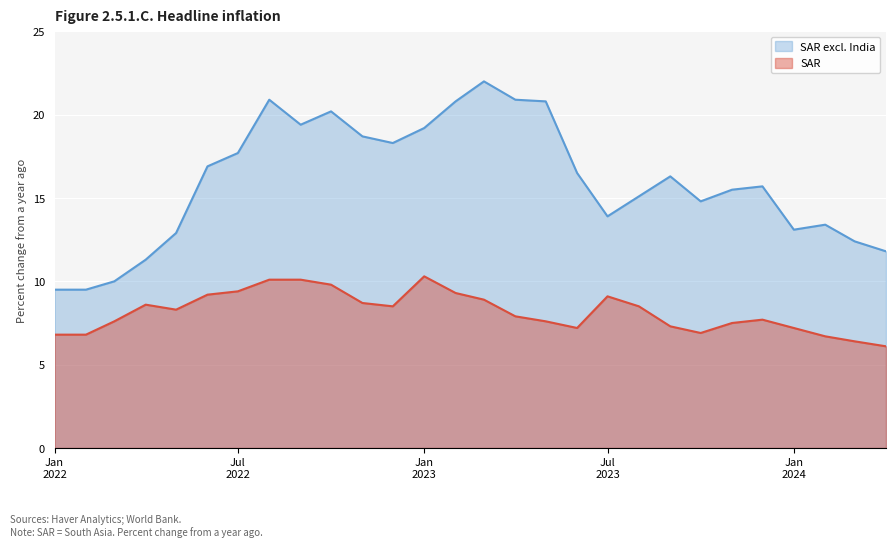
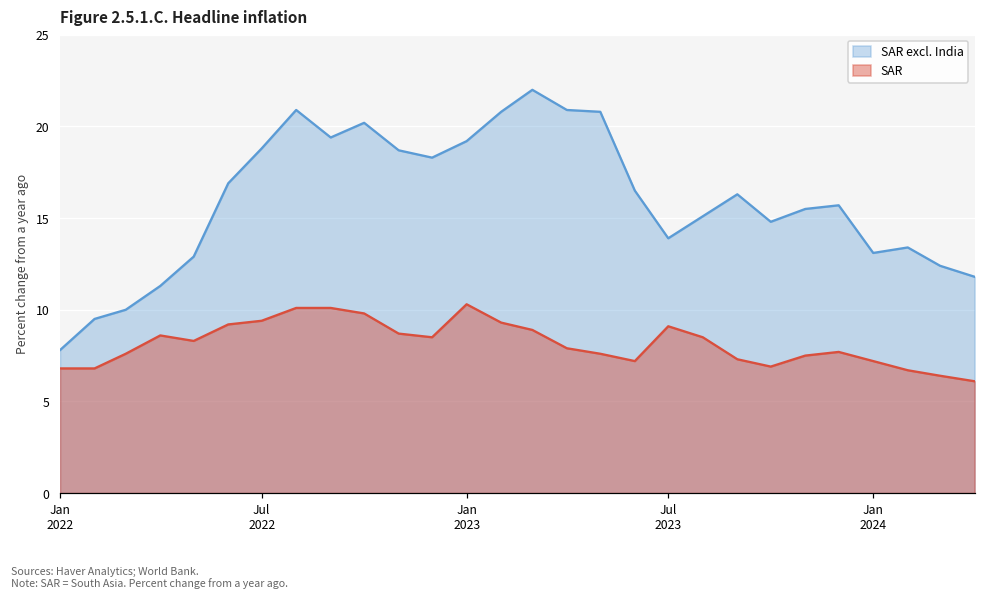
  {
    "SAR excl. India": {
-     "Jan 2022": 9.5,
-     "Jul 2022": 17.7,
+     "Jan 2022": 7.8,
+     "Jul 2022": 18.8,
      "Jan 2023": 19.2,
      "Jul 2023": 13.9,
      "Jan 2024": 13.1
    },
    "SAR": {
      "Jan 2022": 6.8,
      "Jul 2022": 9.4,
      "Jan 2023": 10.3,
      "Jul 2023": 9.1,
      "Jan 2024": 7.2
    }
  }
